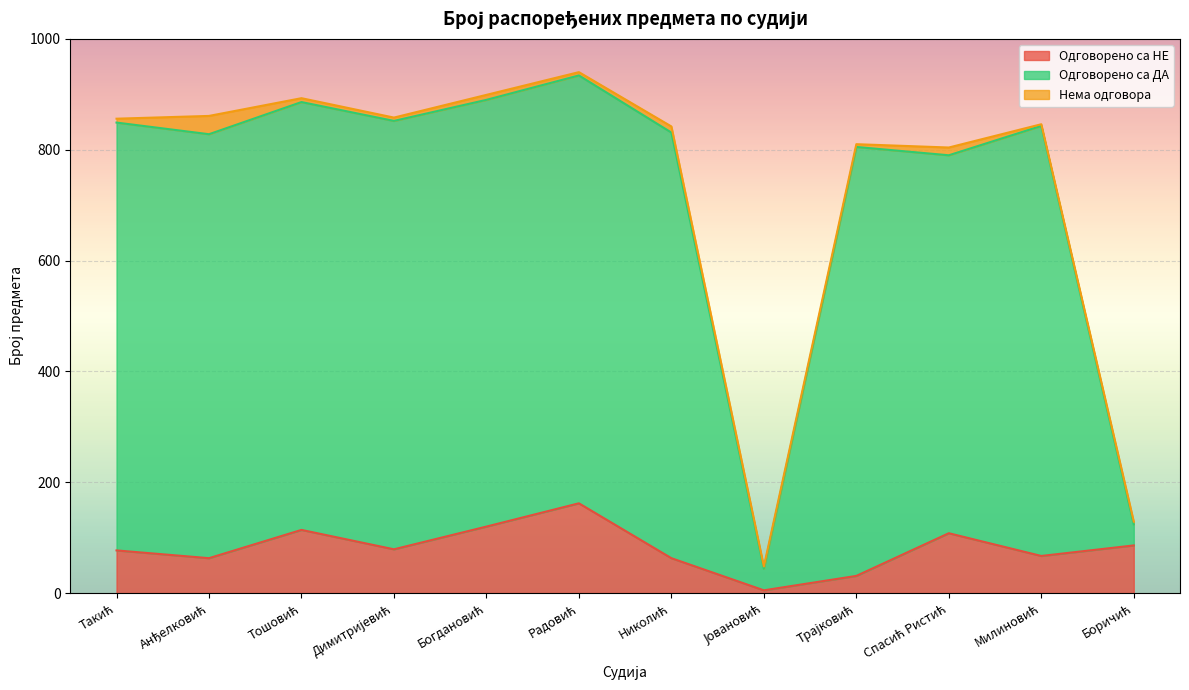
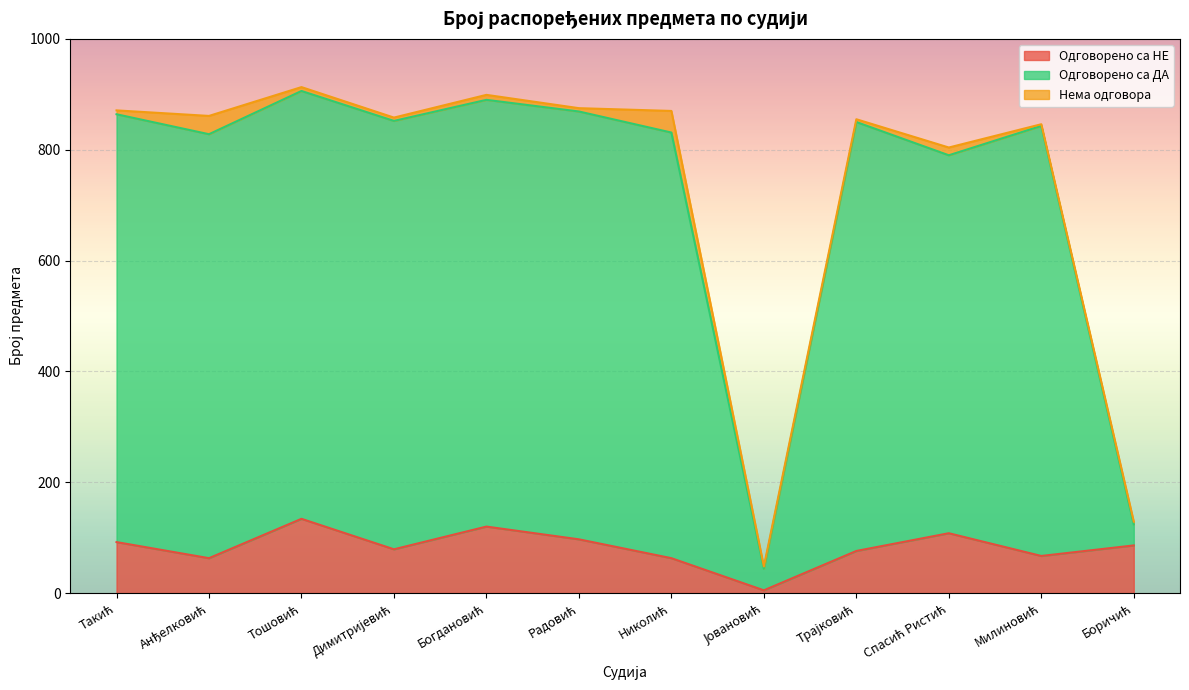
  {
    "Одговорено са НЕ": {
-     "Такић": 80,
+     "Такић": 90,
      "Анђелковић": 60,
-     "Тошовић": 110,
+     "Тошовић": 130,
      "Димитријевић": 80,
      "Богдановић": 120,
-     "Радовић": 160,
+     "Радовић": 100,
      "Николић": 60,
      "Јовановић": 10,
-     "Трајковић": 30,
+     "Трајковић": 80,
      "Спасић Ристић": 110,
      "Милиновић": 70,
      "Боричић": 90
    },
    "Одговорено са ДА": {
      "Такић": 770,
      "Анђелковић": 770,
      "Тошовић": 770,
      "Димитријевић": 770,
      "Богдановић": 770,
      "Радовић": 770,
      "Николић": 770,
      "Трајковић": 770,
      "Спасић Ристић": 680,
      "Боричић": 40
    },
    "Нема одговора": {
      "Такић": 10,
      "Анђелковић": 30,
      "Тошовић": 10,
      "Димитријевић": 10,
      "Богдановић": 10,
      "Радовић": 10,
-     "Николић": 10,
+     "Николић": 40,
      "Трајковић": 10,
      "Спасић Ристић": 10,
      "Боричић": 10
    }
  }
